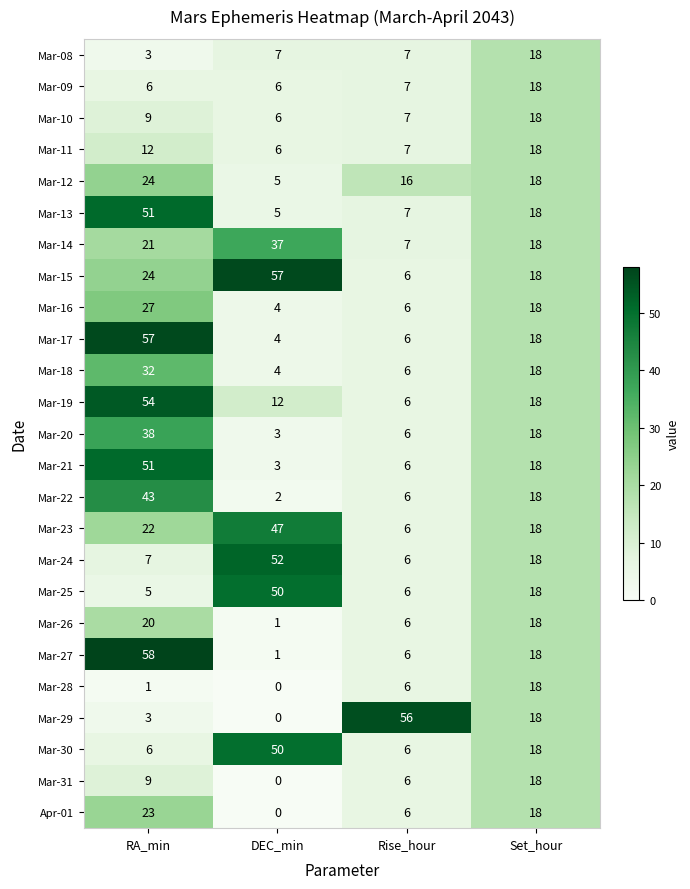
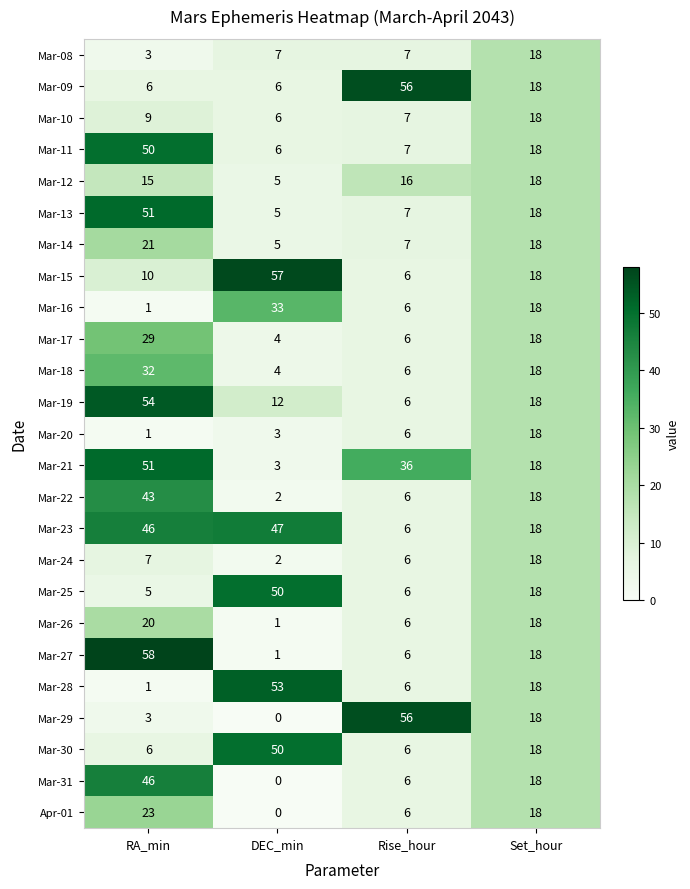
  {
    "Mar-08": {
      "RA_min": 3,
      "DEC_min": 7,
      "Rise_hour": 7,
      "Set_hour": 18
    },
    "Mar-09": {
      "RA_min": 6,
      "DEC_min": 6,
-     "Rise_hour": 7,
+     "Rise_hour": 56,
      "Set_hour": 18
    },
    "Mar-10": {
      "RA_min": 9,
      "DEC_min": 6,
      "Rise_hour": 7,
      "Set_hour": 18
    },
    "Mar-11": {
-     "RA_min": 12,
+     "RA_min": 50,
      "DEC_min": 6,
      "Rise_hour": 7,
      "Set_hour": 18
    },
    "Mar-12": {
-     "RA_min": 24,
+     "RA_min": 15,
      "DEC_min": 5,
      "Rise_hour": 16,
      "Set_hour": 18
    },
    "Mar-13": {
      "RA_min": 51,
      "DEC_min": 5,
      "Rise_hour": 7,
      "Set_hour": 18
    },
    "Mar-14": {
      "RA_min": 21,
-     "DEC_min": 37,
+     "DEC_min": 5,
      "Rise_hour": 7,
      "Set_hour": 18
    },
    "Mar-15": {
-     "RA_min": 24,
+     "RA_min": 10,
      "DEC_min": 57,
      "Rise_hour": 6,
      "Set_hour": 18
    },
    "Mar-16": {
-     "RA_min": 27,
-     "DEC_min": 4,
+     "RA_min": 1,
+     "DEC_min": 33,
      "Rise_hour": 6,
      "Set_hour": 18
    },
    "Mar-17": {
-     "RA_min": 57,
+     "RA_min": 29,
      "DEC_min": 4,
      "Rise_hour": 6,
      "Set_hour": 18
    },
    "Mar-18": {
      "RA_min": 32,
      "DEC_min": 4,
      "Rise_hour": 6,
      "Set_hour": 18
    },
    "Mar-19": {
      "RA_min": 54,
      "DEC_min": 12,
      "Rise_hour": 6,
      "Set_hour": 18
    },
    "Mar-20": {
-     "RA_min": 38,
+     "RA_min": 1,
      "DEC_min": 3,
      "Rise_hour": 6,
      "Set_hour": 18
    },
    "Mar-21": {
      "RA_min": 51,
      "DEC_min": 3,
-     "Rise_hour": 6,
+     "Rise_hour": 36,
      "Set_hour": 18
    },
    "Mar-22": {
      "RA_min": 43,
      "DEC_min": 2,
      "Rise_hour": 6,
      "Set_hour": 18
    },
    "Mar-23": {
-     "RA_min": 22,
+     "RA_min": 46,
      "DEC_min": 47,
      "Rise_hour": 6,
      "Set_hour": 18
    },
    "Mar-24": {
      "RA_min": 7,
-     "DEC_min": 52,
+     "DEC_min": 2,
      "Rise_hour": 6,
      "Set_hour": 18
    },
    "Mar-25": {
      "RA_min": 5,
      "DEC_min": 50,
      "Rise_hour": 6,
      "Set_hour": 18
    },
    "Mar-26": {
      "RA_min": 20,
      "DEC_min": 1,
      "Rise_hour": 6,
      "Set_hour": 18
    },
    "Mar-27": {
      "RA_min": 58,
      "DEC_min": 1,
      "Rise_hour": 6,
      "Set_hour": 18
    },
    "Mar-28": {
      "RA_min": 1,
-     "DEC_min": 0,
+     "DEC_min": 53,
      "Rise_hour": 6,
      "Set_hour": 18
    },
    "Mar-29": {
      "RA_min": 3,
      "DEC_min": 0,
      "Rise_hour": 56,
      "Set_hour": 18
    },
    "Mar-30": {
      "RA_min": 6,
      "DEC_min": 50,
      "Rise_hour": 6,
      "Set_hour": 18
    },
    "Mar-31": {
-     "RA_min": 9,
+     "RA_min": 46,
      "DEC_min": 0,
      "Rise_hour": 6,
      "Set_hour": 18
    },
    "Apr-01": {
      "RA_min": 23,
      "DEC_min": 0,
      "Rise_hour": 6,
      "Set_hour": 18
    }
  }
